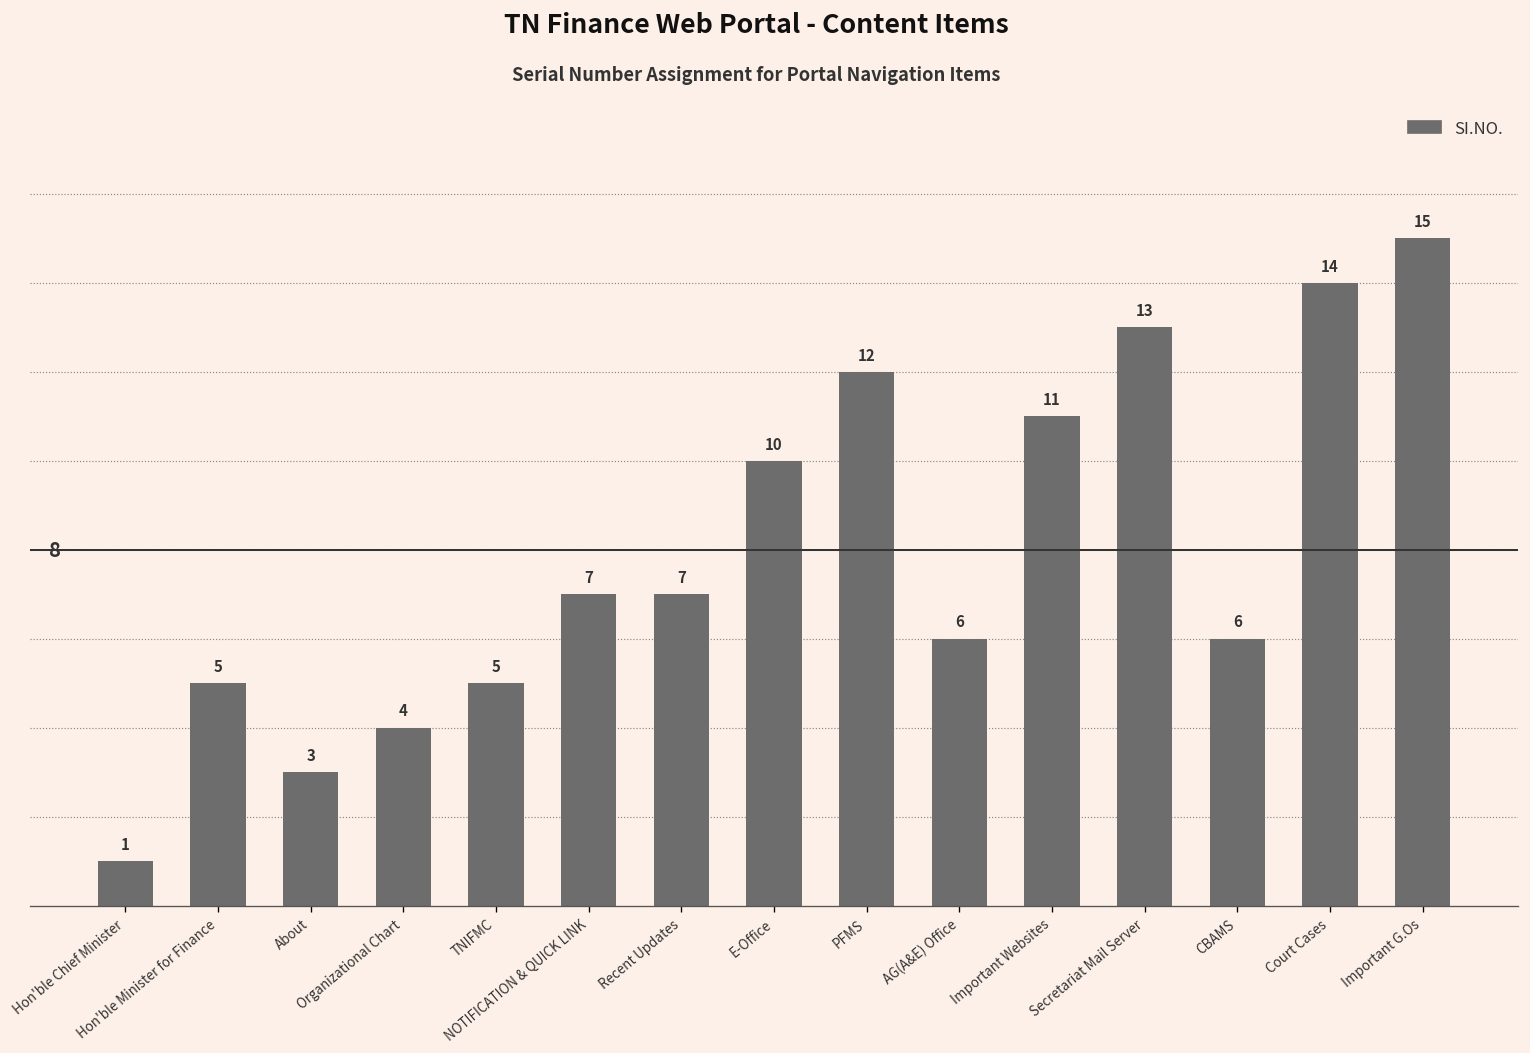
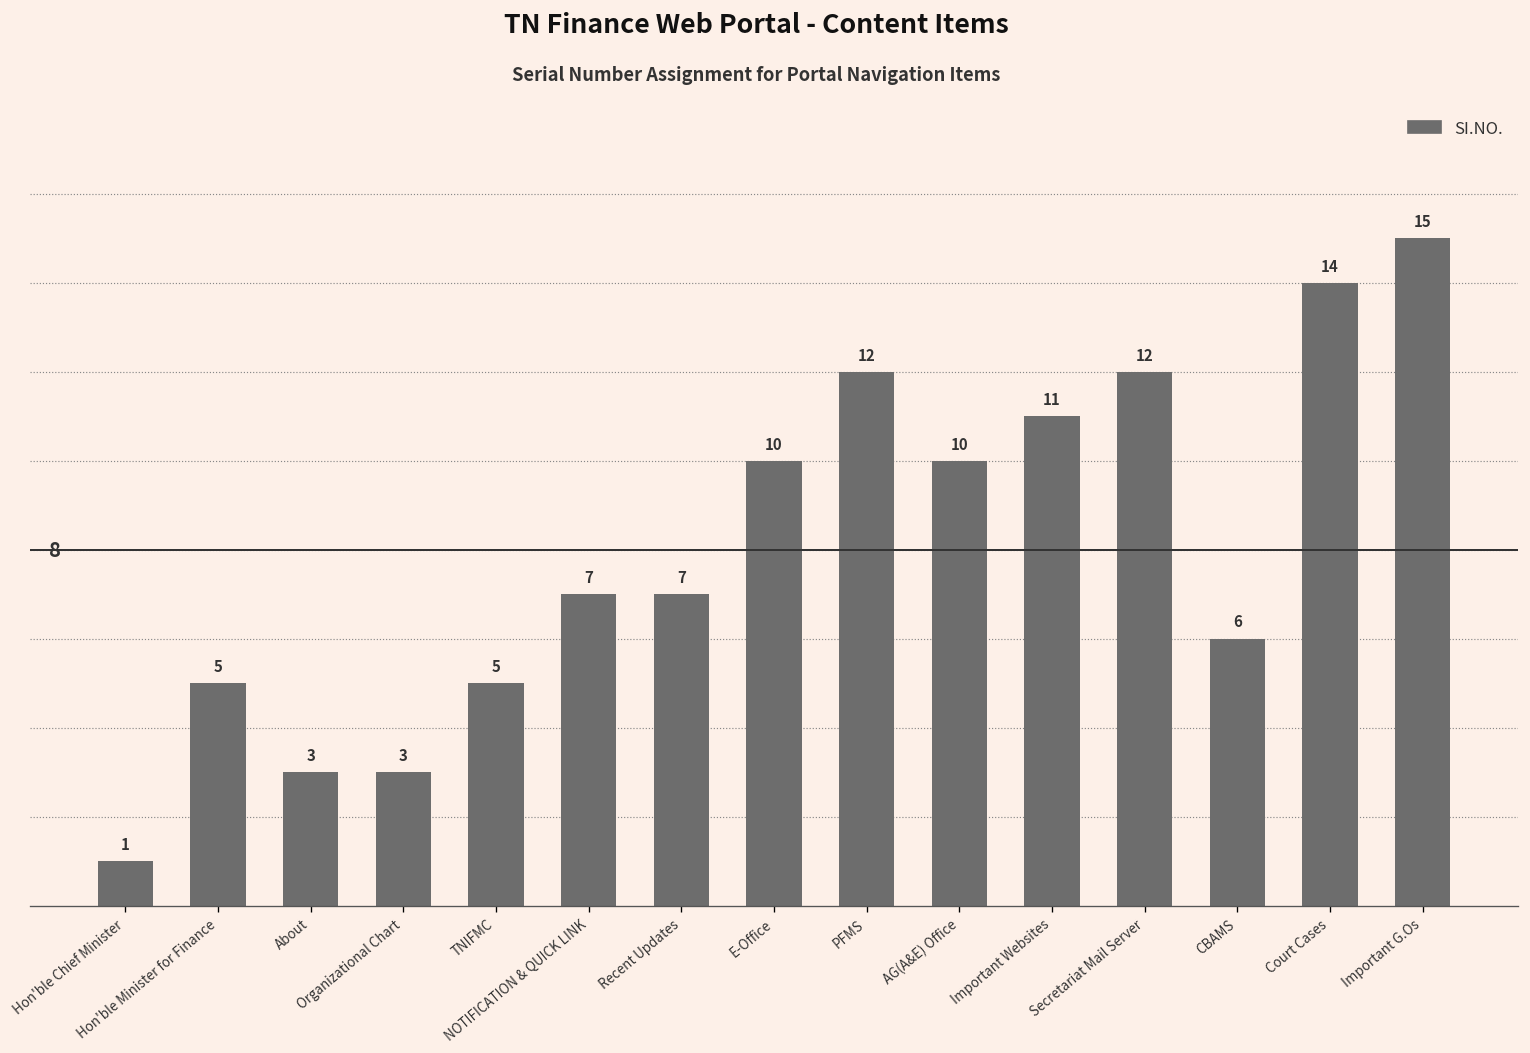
  {
    "Hon'ble Chief Minister": 1,
    "Hon'ble Minister for Finance": 5,
    "About": 3,
-   "Organizational Chart": 4,
+   "Organizational Chart": 3,
    "TNIFMC": 5,
    "NOTIFICATION & QUICK LINK": 7,
    "Recent Updates": 7,
    "E-Office": 10,
    "PFMS": 12,
-   "AG(A&E) Office": 6,
+   "AG(A&E) Office": 10,
    "Important Websites": 11,
-   "Secretariat Mail Server": 13,
+   "Secretariat Mail Server": 12,
    "CBAMS": 6,
    "Court Cases": 14,
    "Important G.Os": 15
  }
